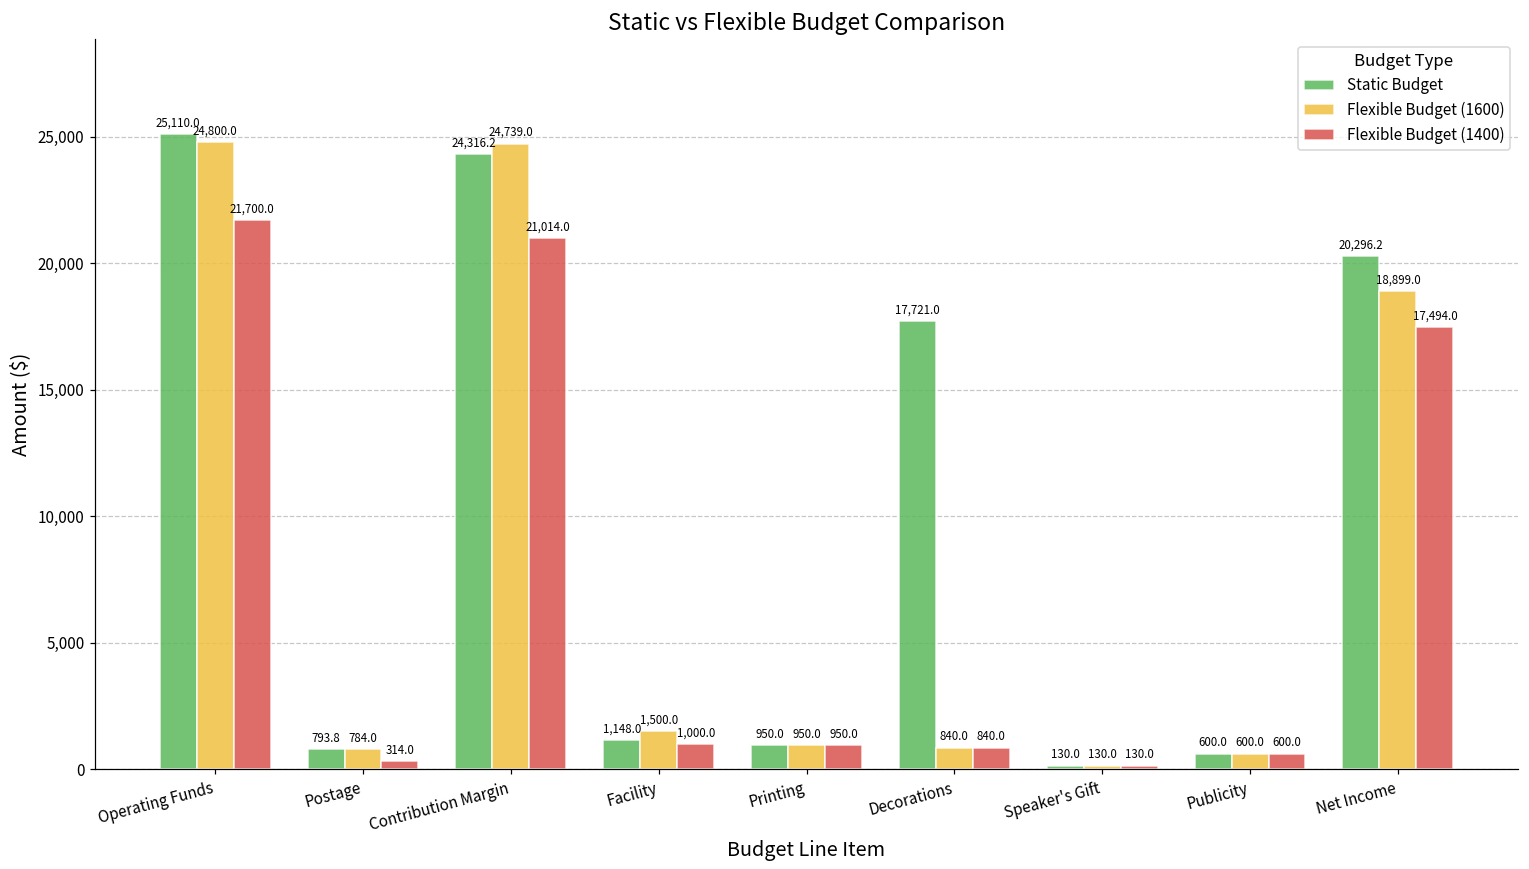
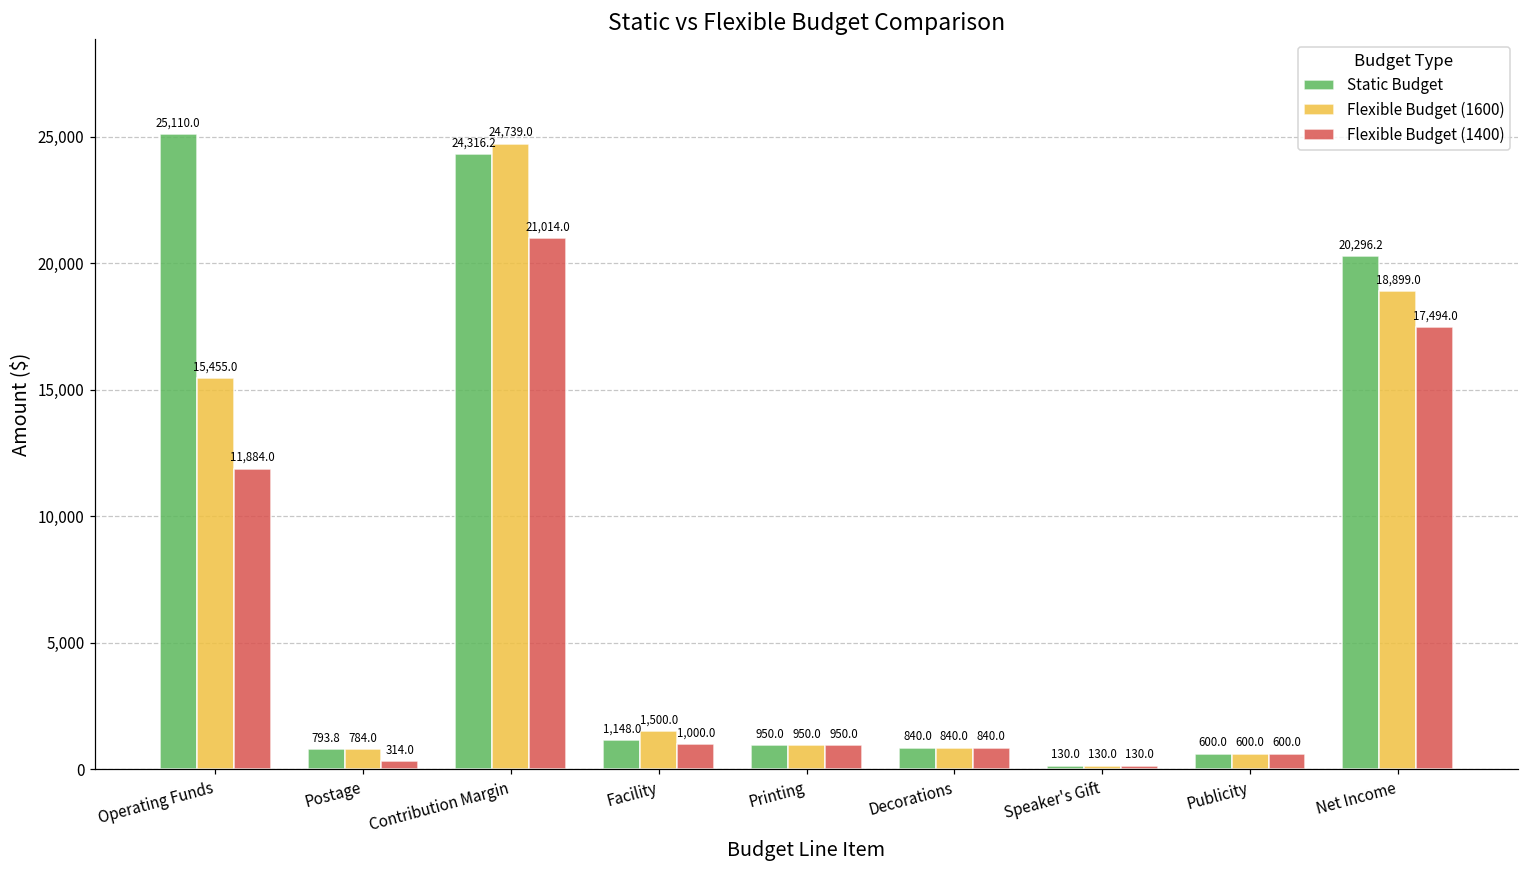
  {
    "Static Budget": {
      "Operating Funds": "25,110.0",
      "Postage": "793.8",
      "Contribution Margin": "24,316.2",
      "Facility": "1,148.0",
      "Printing": "950.0",
-     "Decorations": "17,721.0",
+     "Decorations": "840.0",
      "Speaker's Gift": "130.0",
      "Publicity": "600.0",
      "Net Income": "20,296.2"
    },
    "Flexible Budget (1600)": {
-     "Operating Funds": "24,800.0",
+     "Operating Funds": "15,455.0",
      "Postage": "784.0",
      "Contribution Margin": "24,739.0",
      "Facility": "1,500.0",
      "Printing": "950.0",
      "Decorations": "840.0",
      "Speaker's Gift": "130.0",
      "Publicity": "600.0",
      "Net Income": "18,899.0"
    },
    "Flexible Budget (1400)": {
-     "Operating Funds": "21,700.0",
+     "Operating Funds": "11,884.0",
      "Postage": "314.0",
      "Contribution Margin": "21,014.0",
      "Facility": "1,000.0",
      "Printing": "950.0",
      "Decorations": "840.0",
      "Speaker's Gift": "130.0",
      "Publicity": "600.0",
      "Net Income": "17,494.0"
    }
  }
